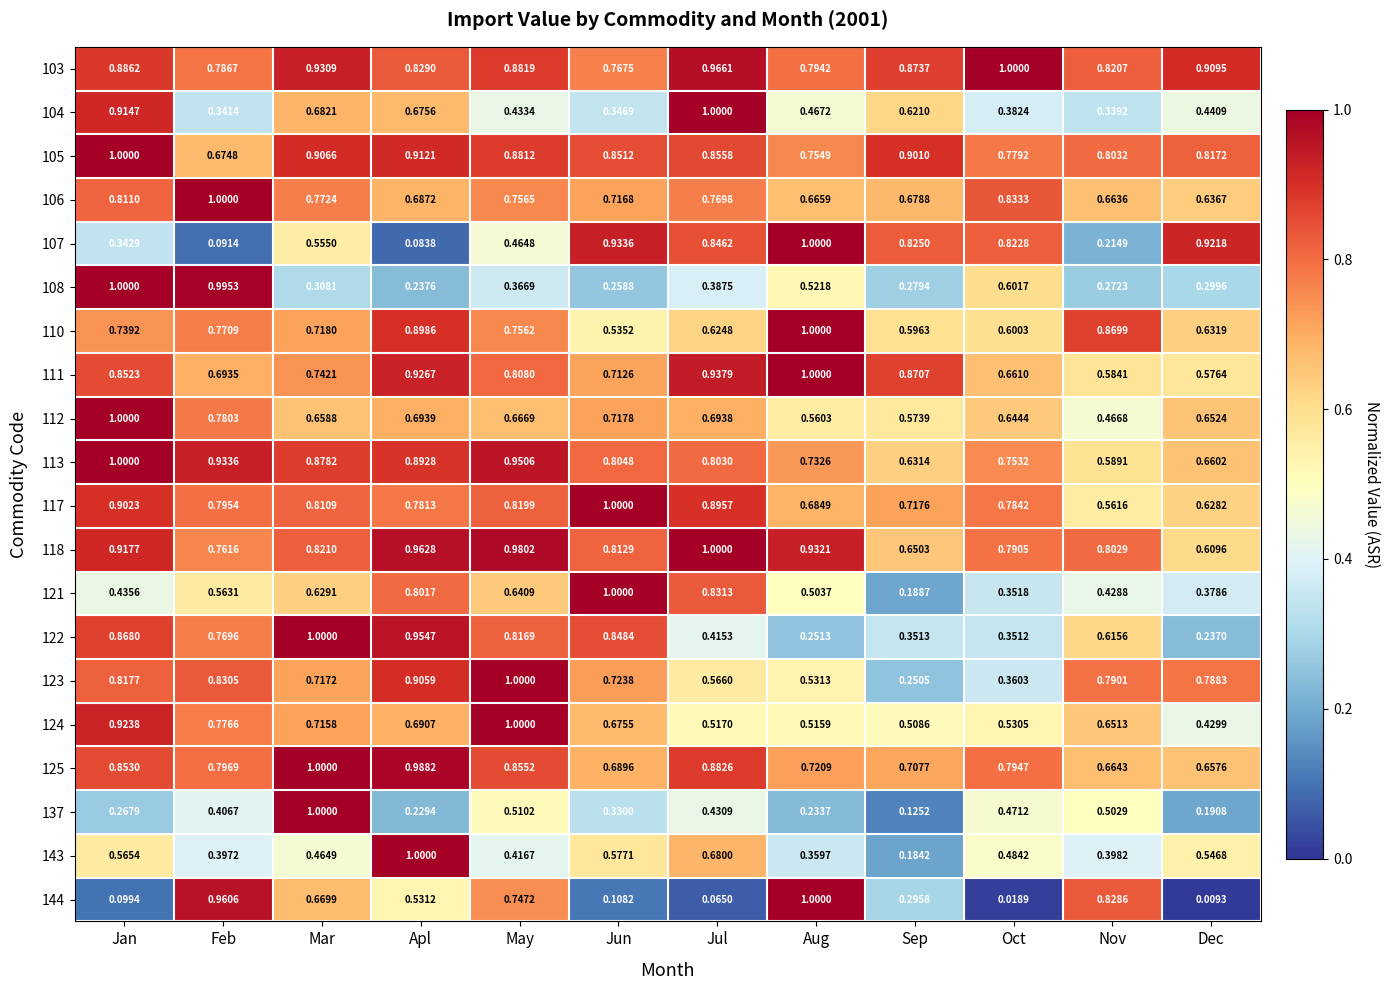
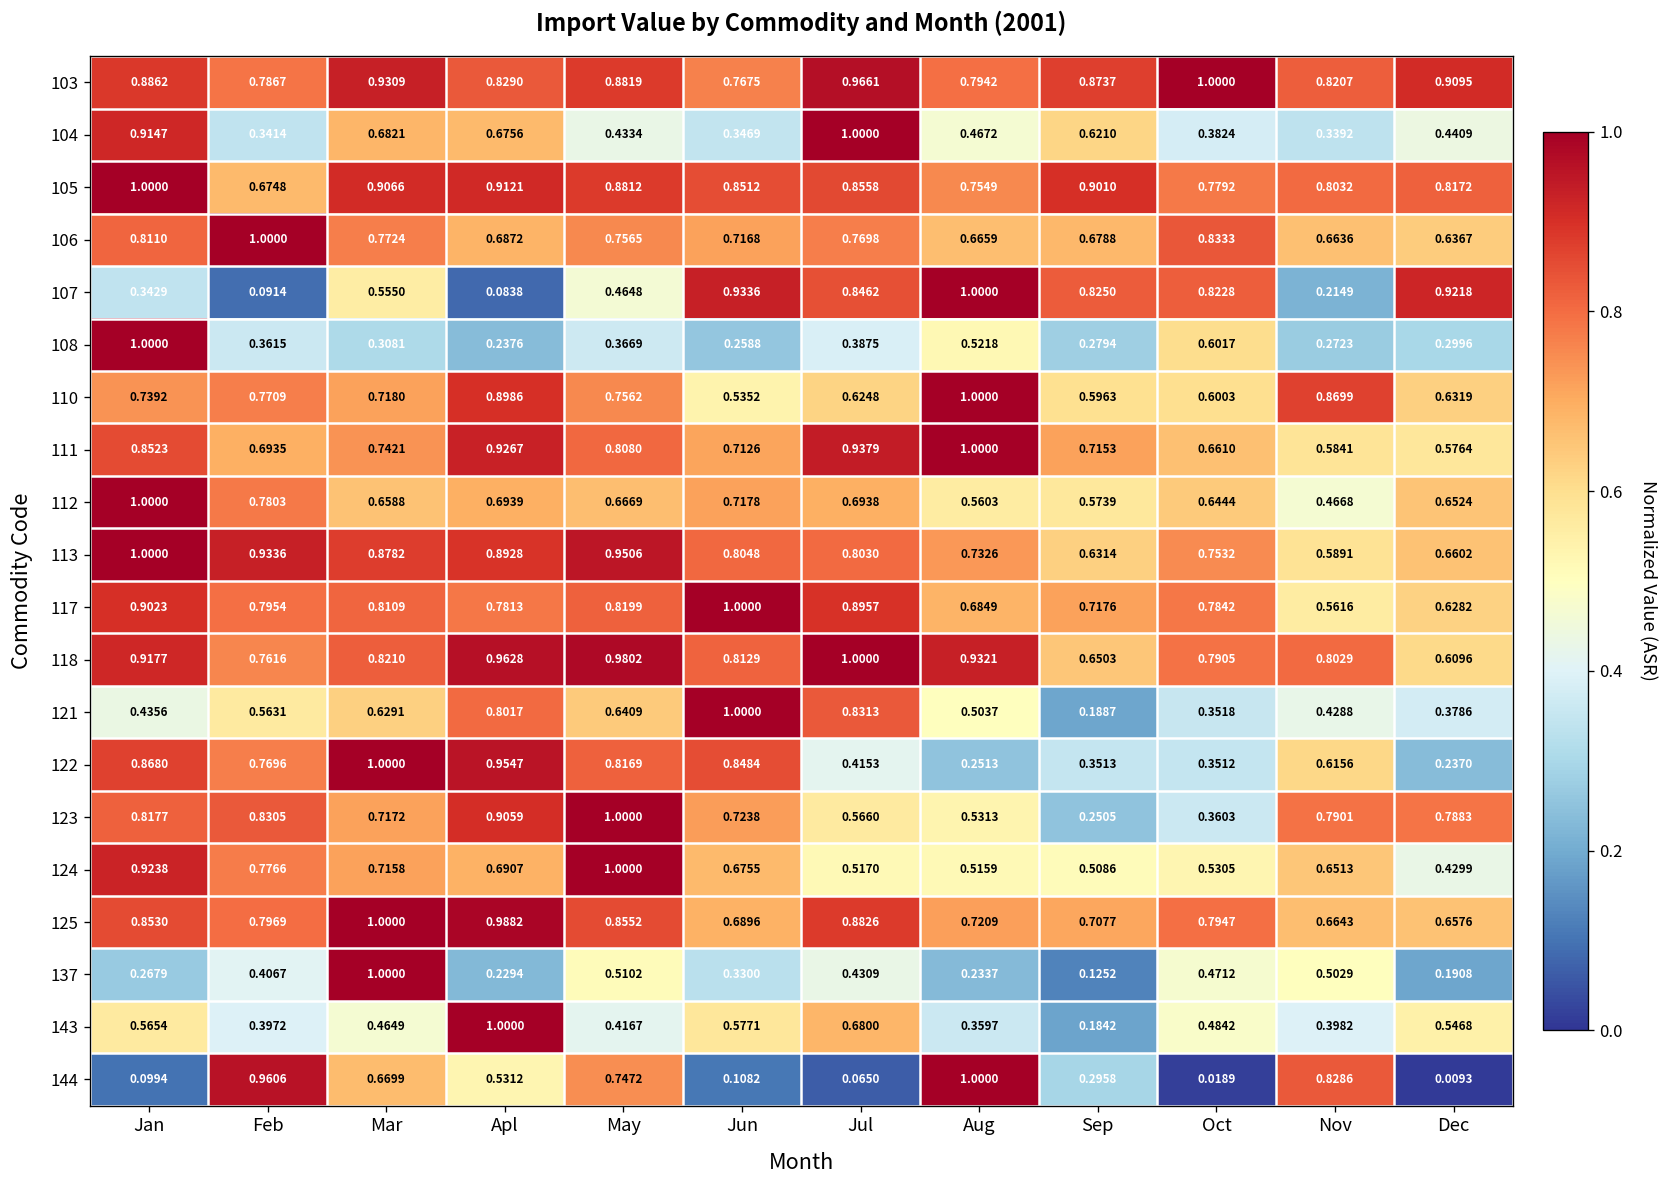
  {
    "108": {
      "Jan": 1.0000,
-     "Feb": 0.9953,
+     "Feb": 0.3615,
      "Mar": 0.3081,
      "Apl": 0.2376,
      "May": 0.3669,
      "Jun": 0.2588,
      "Jul": 0.3875,
      "Aug": 0.5218,
      "Sep": 0.2794,
      "Oct": 0.6017,
      "Nov": 0.2723,
      "Dec": 0.2996
    },
    "111": {
      "Jan": 0.8523,
      "Feb": 0.6935,
      "Mar": 0.7421,
      "Apl": 0.9267,
      "May": 0.8080,
      "Jun": 0.7126,
      "Jul": 0.9379,
      "Aug": 1.0000,
-     "Sep": 0.8707,
+     "Sep": 0.7153,
      "Oct": 0.6610,
      "Nov": 0.5841,
      "Dec": 0.5764
    }
  }
